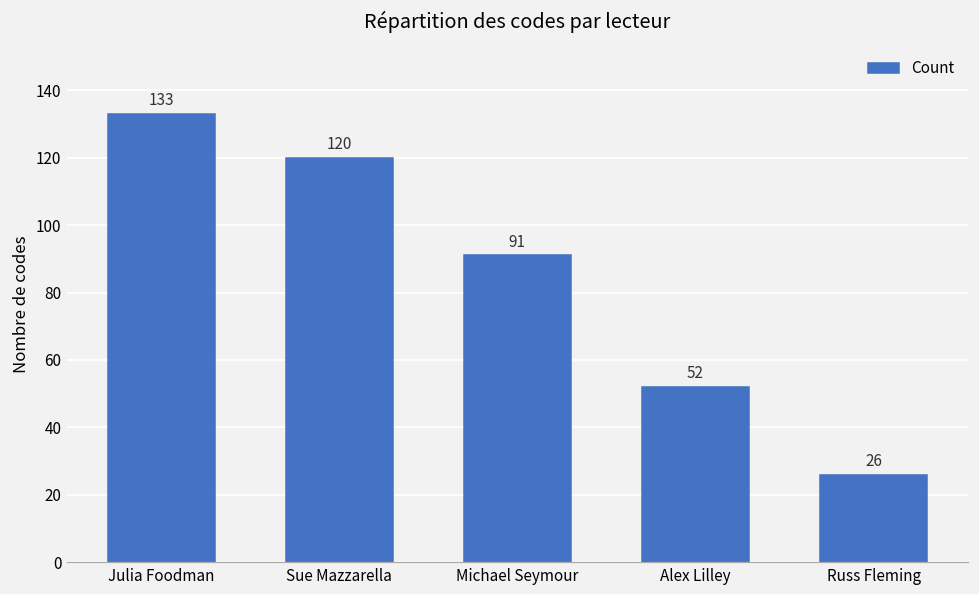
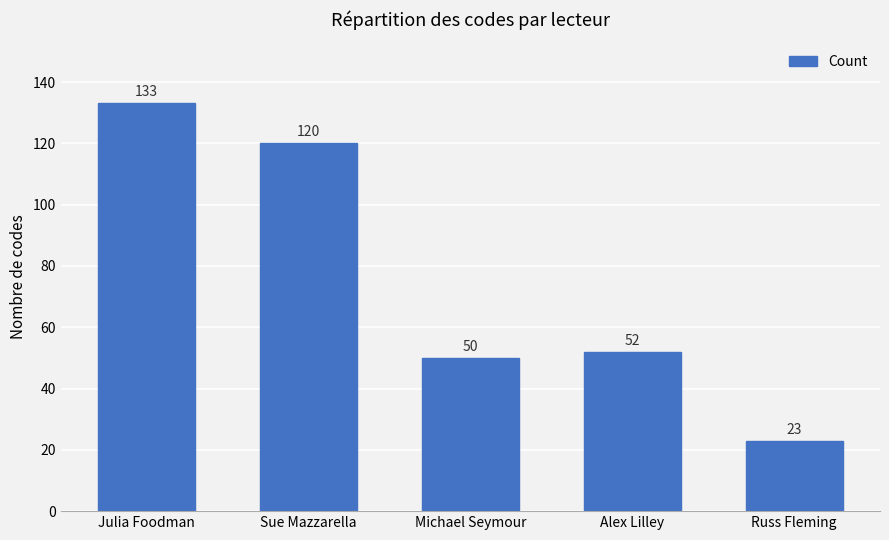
  {
    "Julia Foodman": 133,
    "Sue Mazzarella": 120,
-   "Michael Seymour": 91,
+   "Michael Seymour": 50,
    "Alex Lilley": 52,
-   "Russ Fleming": 26
+   "Russ Fleming": 23
  }
